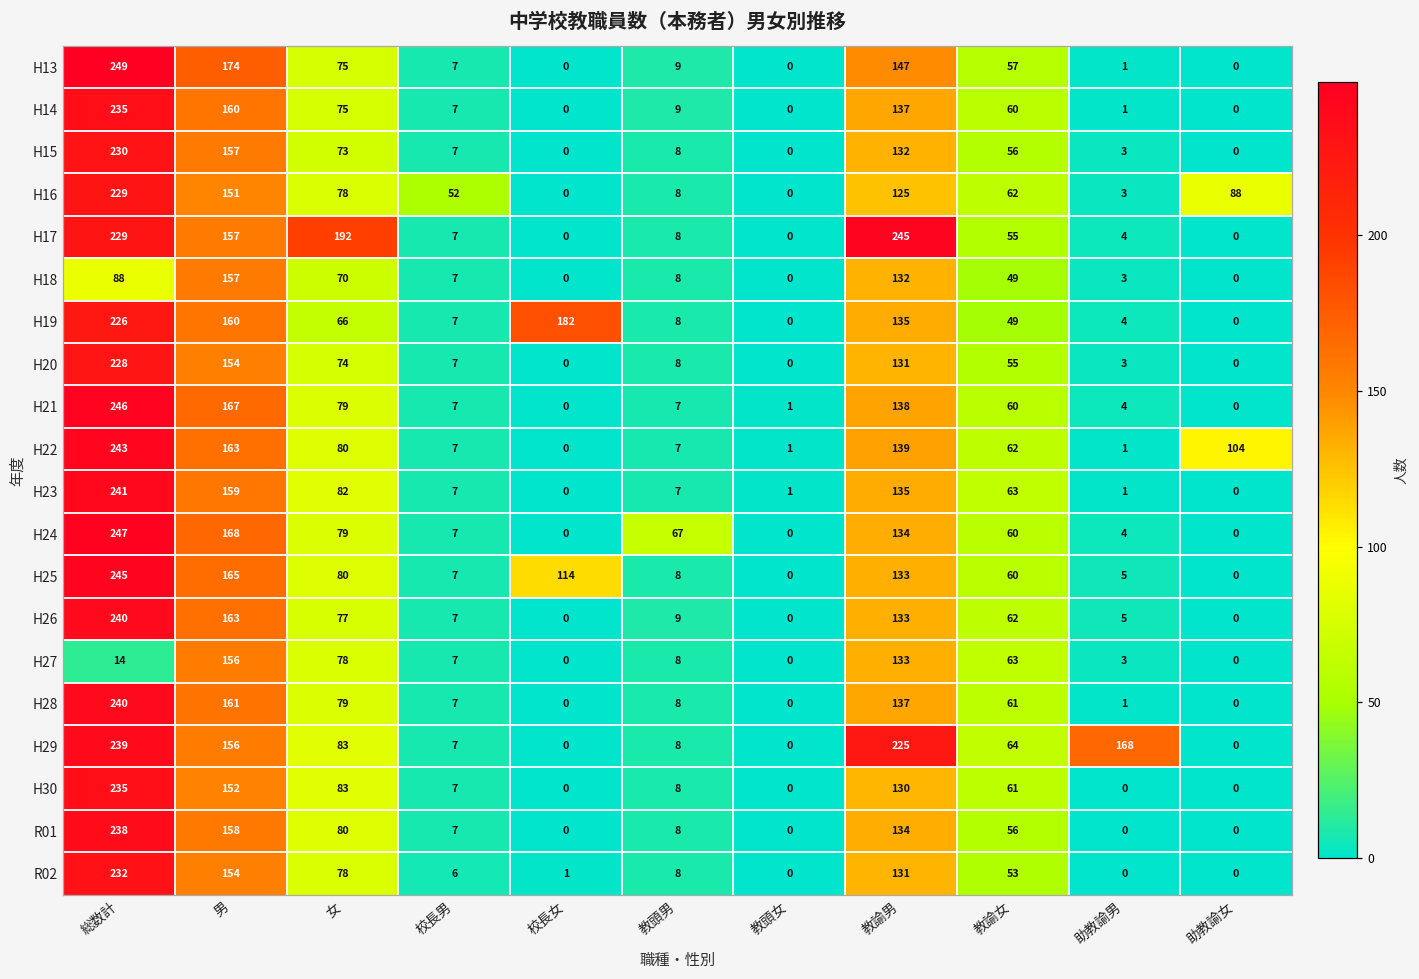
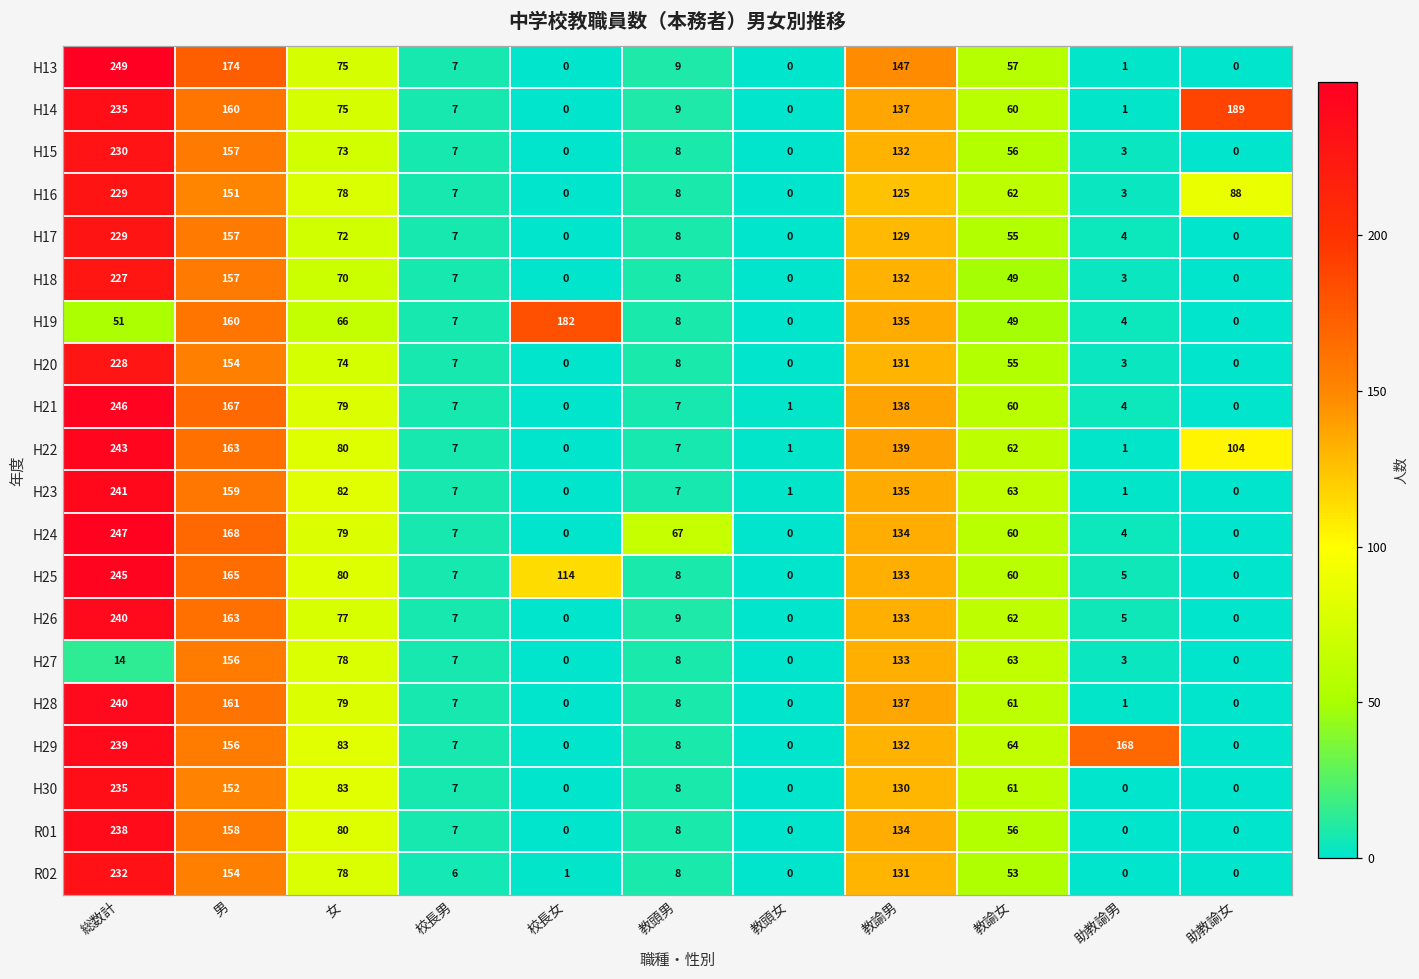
  {
    "H14": {
      "総数計": 235,
      "男": 160,
      "女": 75,
      "校長男": 7,
      "校長女": 0,
      "教頭男": 9,
      "教頭女": 0,
      "教諭男": 137,
      "教諭女": 60,
      "助教諭男": 1,
-     "助教諭女": 0
+     "助教諭女": 189
    },
    "H16": {
      "総数計": 229,
      "男": 151,
      "女": 78,
-     "校長男": 52,
+     "校長男": 7,
      "校長女": 0,
      "教頭男": 8,
      "教頭女": 0,
      "教諭男": 125,
      "教諭女": 62,
      "助教諭男": 3,
      "助教諭女": 88
    },
    "H17": {
      "総数計": 229,
      "男": 157,
-     "女": 192,
+     "女": 72,
      "校長男": 7,
      "校長女": 0,
      "教頭男": 8,
      "教頭女": 0,
-     "教諭男": 245,
+     "教諭男": 129,
      "教諭女": 55,
      "助教諭男": 4,
      "助教諭女": 0
    },
    "H18": {
-     "総数計": 88,
+     "総数計": 227,
      "男": 157,
      "女": 70,
      "校長男": 7,
      "校長女": 0,
      "教頭男": 8,
      "教頭女": 0,
      "教諭男": 132,
      "教諭女": 49,
      "助教諭男": 3,
      "助教諭女": 0
    },
    "H19": {
-     "総数計": 226,
+     "総数計": 51,
      "男": 160,
      "女": 66,
      "校長男": 7,
      "校長女": 182,
      "教頭男": 8,
      "教頭女": 0,
      "教諭男": 135,
      "教諭女": 49,
      "助教諭男": 4,
      "助教諭女": 0
    },
    "H29": {
      "総数計": 239,
      "男": 156,
      "女": 83,
      "校長男": 7,
      "校長女": 0,
      "教頭男": 8,
      "教頭女": 0,
-     "教諭男": 225,
+     "教諭男": 132,
      "教諭女": 64,
      "助教諭男": 168,
      "助教諭女": 0
    }
  }
